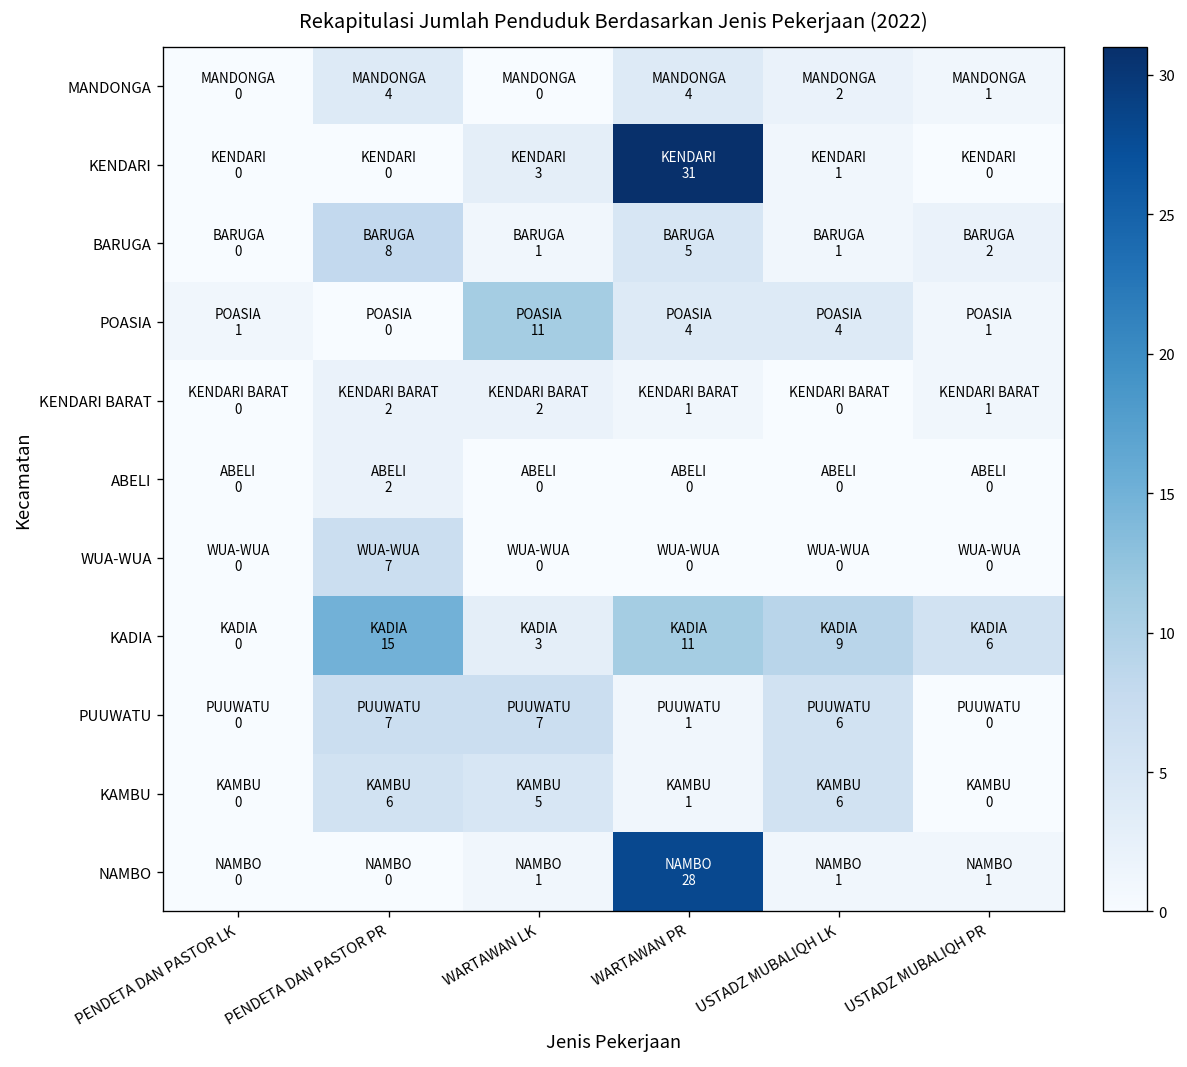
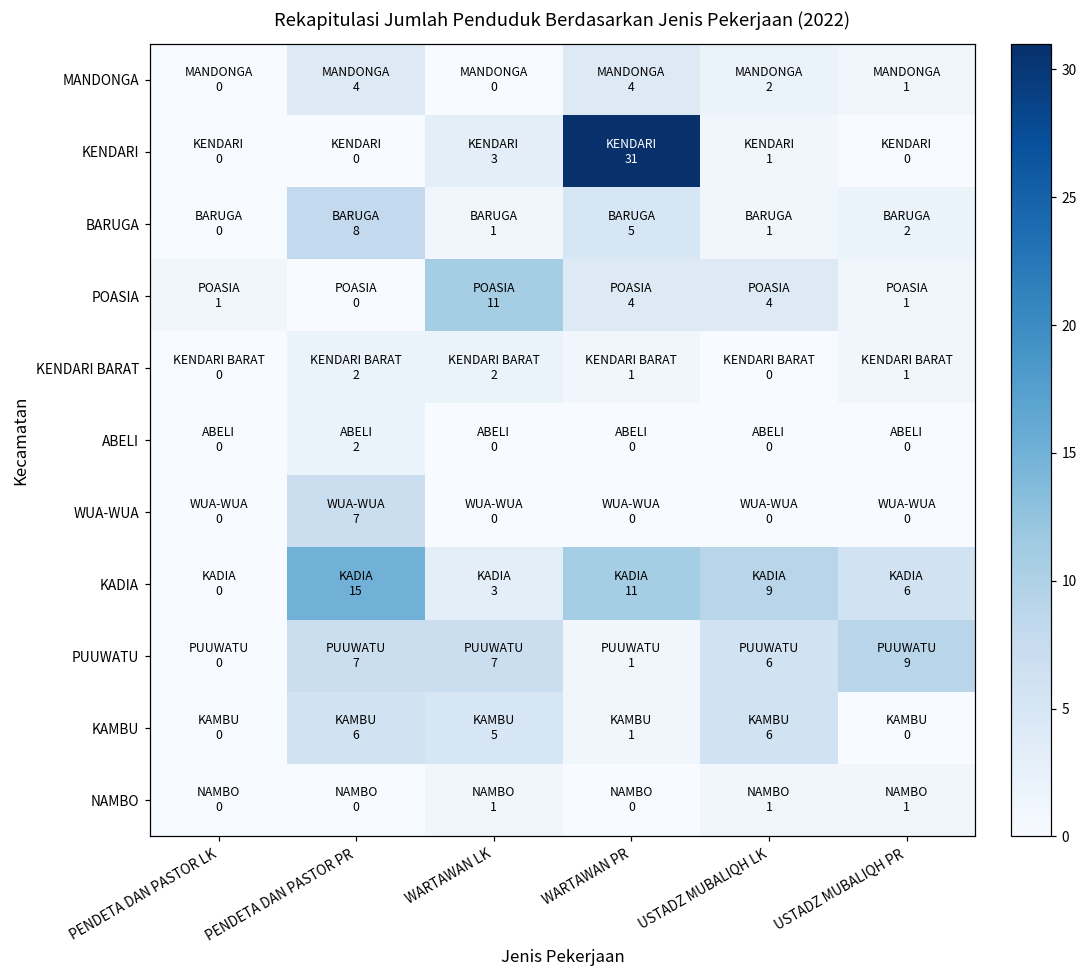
  {
    "MANDONGA": {
      "PENDETA DAN PASTOR LK": 0,
      "PENDETA DAN PASTOR PR": 4,
      "WARTAWAN LK": 0,
      "WARTAWAN PR": 4,
      "USTADZ MUBALIQH LK": 2,
      "USTADZ MUBALIQH PR": 1
    },
    "KENDARI": {
      "PENDETA DAN PASTOR LK": 0,
      "PENDETA DAN PASTOR PR": 0,
      "WARTAWAN LK": 3,
      "WARTAWAN PR": 31,
      "USTADZ MUBALIQH LK": 1,
      "USTADZ MUBALIQH PR": 0
    },
    "BARUGA": {
      "PENDETA DAN PASTOR LK": 0,
      "PENDETA DAN PASTOR PR": 8,
      "WARTAWAN LK": 1,
      "WARTAWAN PR": 5,
      "USTADZ MUBALIQH LK": 1,
      "USTADZ MUBALIQH PR": 2
    },
    "POASIA": {
      "PENDETA DAN PASTOR LK": 1,
      "PENDETA DAN PASTOR PR": 0,
      "WARTAWAN LK": 11,
      "WARTAWAN PR": 4,
      "USTADZ MUBALIQH LK": 4,
      "USTADZ MUBALIQH PR": 1
    },
    "KENDARI BARAT": {
      "PENDETA DAN PASTOR LK": 0,
      "PENDETA DAN PASTOR PR": 2,
      "WARTAWAN LK": 2,
      "WARTAWAN PR": 1,
      "USTADZ MUBALIQH LK": 0,
      "USTADZ MUBALIQH PR": 1
    },
    "ABELI": {
      "PENDETA DAN PASTOR LK": 0,
      "PENDETA DAN PASTOR PR": 2,
      "WARTAWAN LK": 0,
      "WARTAWAN PR": 0,
      "USTADZ MUBALIQH LK": 0,
      "USTADZ MUBALIQH PR": 0
    },
    "WUA-WUA": {
      "PENDETA DAN PASTOR LK": 0,
      "PENDETA DAN PASTOR PR": 7,
      "WARTAWAN LK": 0,
      "WARTAWAN PR": 0,
      "USTADZ MUBALIQH LK": 0,
      "USTADZ MUBALIQH PR": 0
    },
    "KADIA": {
      "PENDETA DAN PASTOR LK": 0,
      "PENDETA DAN PASTOR PR": 15,
      "WARTAWAN LK": 3,
      "WARTAWAN PR": 11,
      "USTADZ MUBALIQH LK": 9,
      "USTADZ MUBALIQH PR": 6
    },
    "PUUWATU": {
      "PENDETA DAN PASTOR LK": 0,
      "PENDETA DAN PASTOR PR": 7,
      "WARTAWAN LK": 7,
      "WARTAWAN PR": 1,
      "USTADZ MUBALIQH LK": 6,
-     "USTADZ MUBALIQH PR": 0
+     "USTADZ MUBALIQH PR": 9
    },
    "KAMBU": {
      "PENDETA DAN PASTOR LK": 0,
      "PENDETA DAN PASTOR PR": 6,
      "WARTAWAN LK": 5,
      "WARTAWAN PR": 1,
      "USTADZ MUBALIQH LK": 6,
      "USTADZ MUBALIQH PR": 0
    },
    "NAMBO": {
      "PENDETA DAN PASTOR LK": 0,
      "PENDETA DAN PASTOR PR": 0,
      "WARTAWAN LK": 1,
-     "WARTAWAN PR": 28,
+     "WARTAWAN PR": 0,
      "USTADZ MUBALIQH LK": 1,
      "USTADZ MUBALIQH PR": 1
    }
  }
